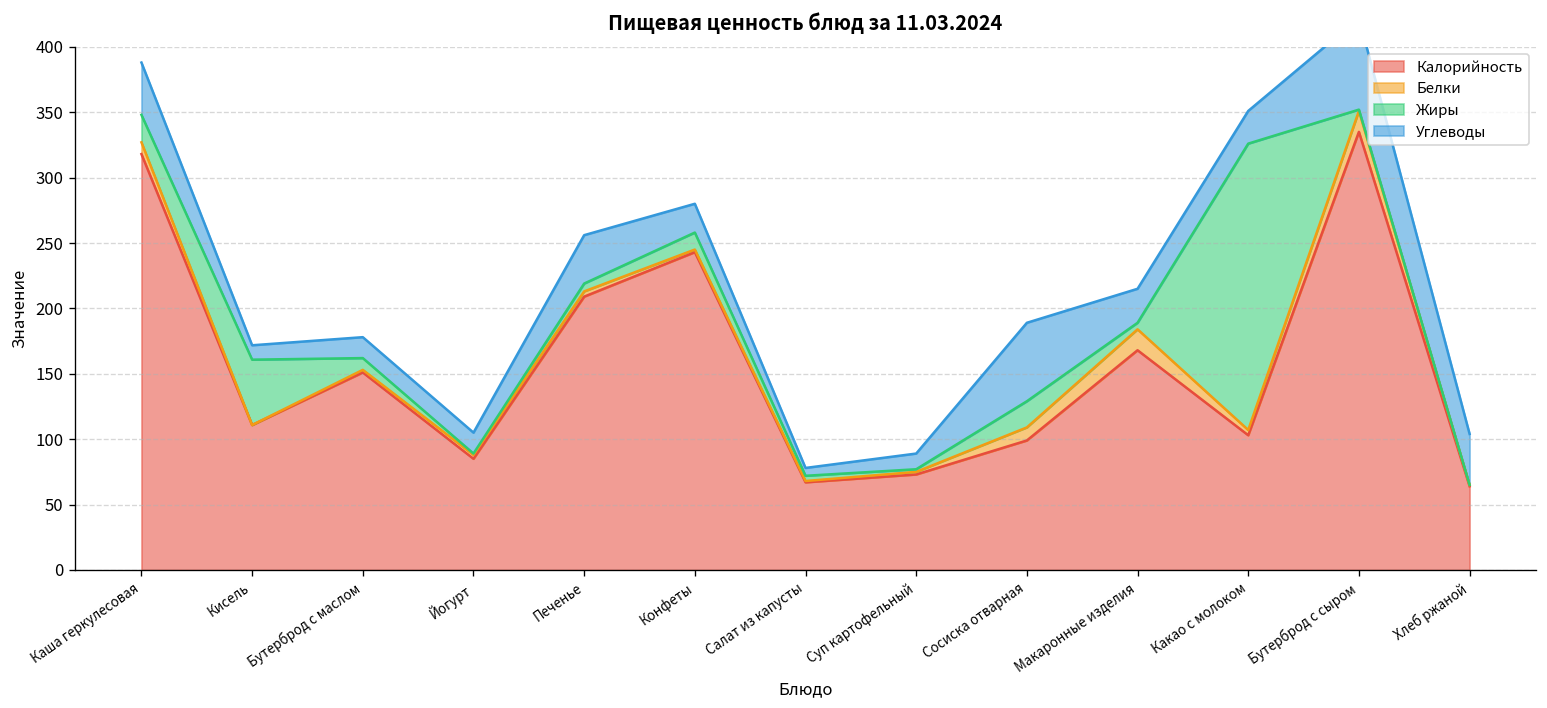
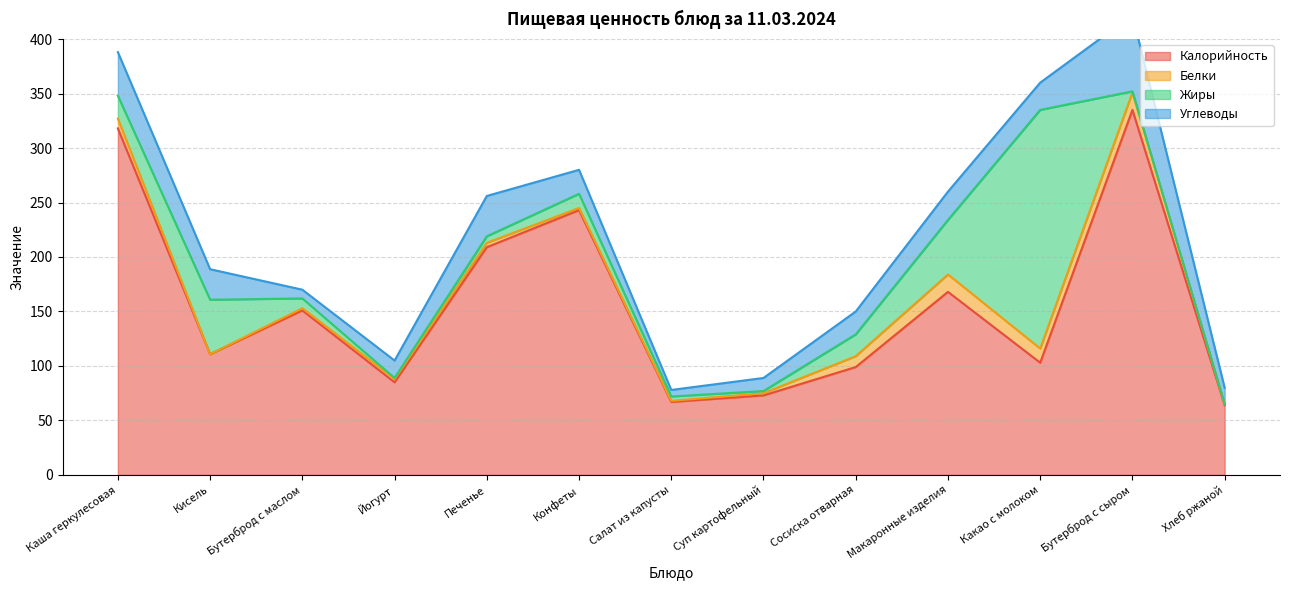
  {
    "Калорийность": {
      "Каша геркулесовая": 318,
      "Йогурт": 85,
      "Печенье": 209,
      "Сосиска отварная": 99,
      "Макаронные изделия": 168,
      "Какао с молоком": 103,
      "Бутерброд с сыром": 335
    },
    "Белки": {
      "Каша геркулесовая": 9,
      "Печенье": 4,
      "Сосиска отварная": 10,
      "Макаронные изделия": 16,
-     "Какао с молоком": 4
+     "Какао с молоком": 13
    },
    "Жиры": {
      "Каша геркулесовая": 21,
      "Кисель": 50,
      "Бутерброд с маслом": 9,
      "Печенье": 6,
      "Конфеты": 13,
      "Салат из капусты": 4,
      "Сосиска отварная": 20,
-     "Макаронные изделия": 5,
+     "Макаронные изделия": 50,
      "Какао с молоком": 219
    },
    "Углеводы": {
      "Каша геркулесовая": 40,
-     "Кисель": 11,
-     "Бутерброд с маслом": 16,
+     "Кисель": 28,
+     "Бутерброд с маслом": 8,
      "Йогурт": 16,
      "Печенье": 37,
      "Конфеты": 22,
      "Салат из капусты": 6,
      "Суп картофельный": 12,
-     "Сосиска отварная": 60,
+     "Сосиска отварная": 21,
      "Макаронные изделия": 26,
      "Какао с молоком": 25,
-     "Хлеб ржаной": 39
+     "Хлеб ржаной": 15
    }
  }
